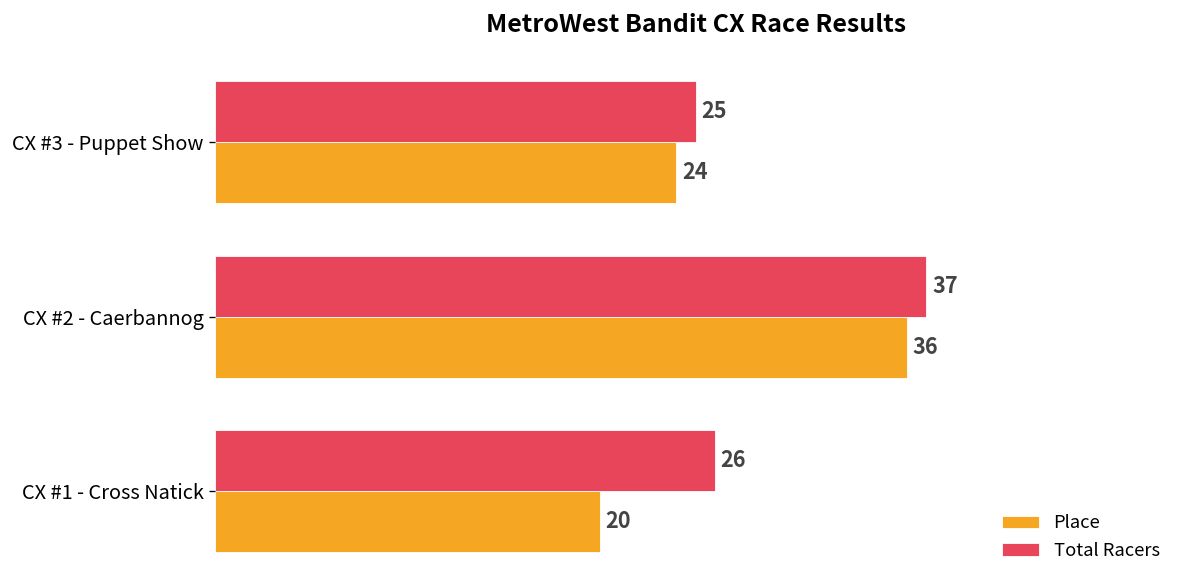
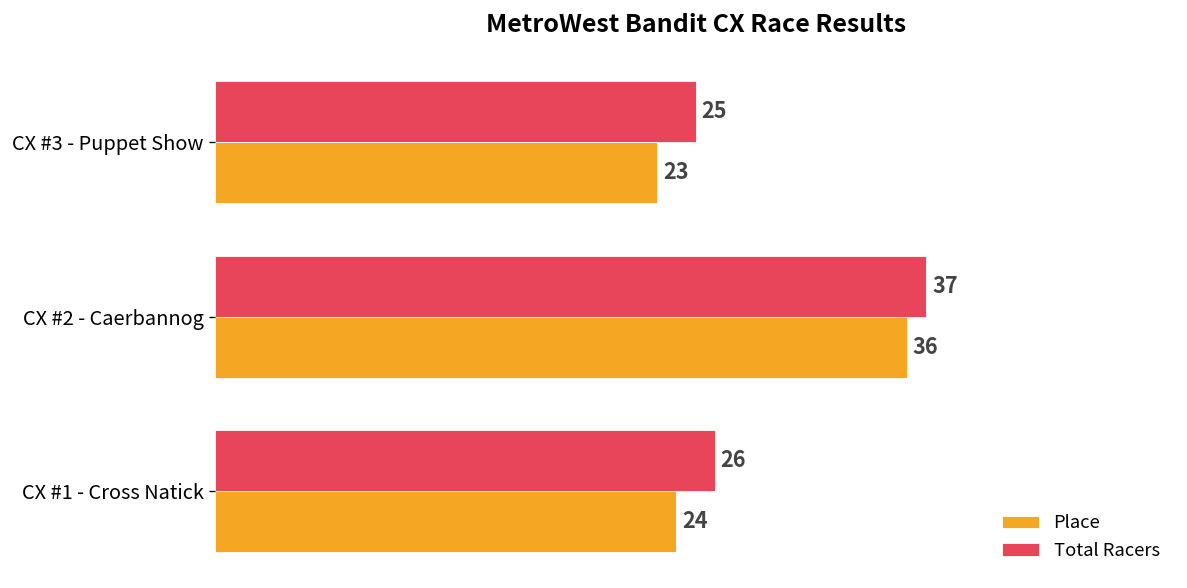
  {
    "Place": {
-     "CX #3 - Puppet Show": 24,
+     "CX #3 - Puppet Show": 23,
      "CX #2 - Caerbannog": 36,
-     "CX #1 - Cross Natick": 20
+     "CX #1 - Cross Natick": 24
    },
    "Total Racers": {
      "CX #3 - Puppet Show": 25,
      "CX #2 - Caerbannog": 37,
      "CX #1 - Cross Natick": 26
    }
  }
